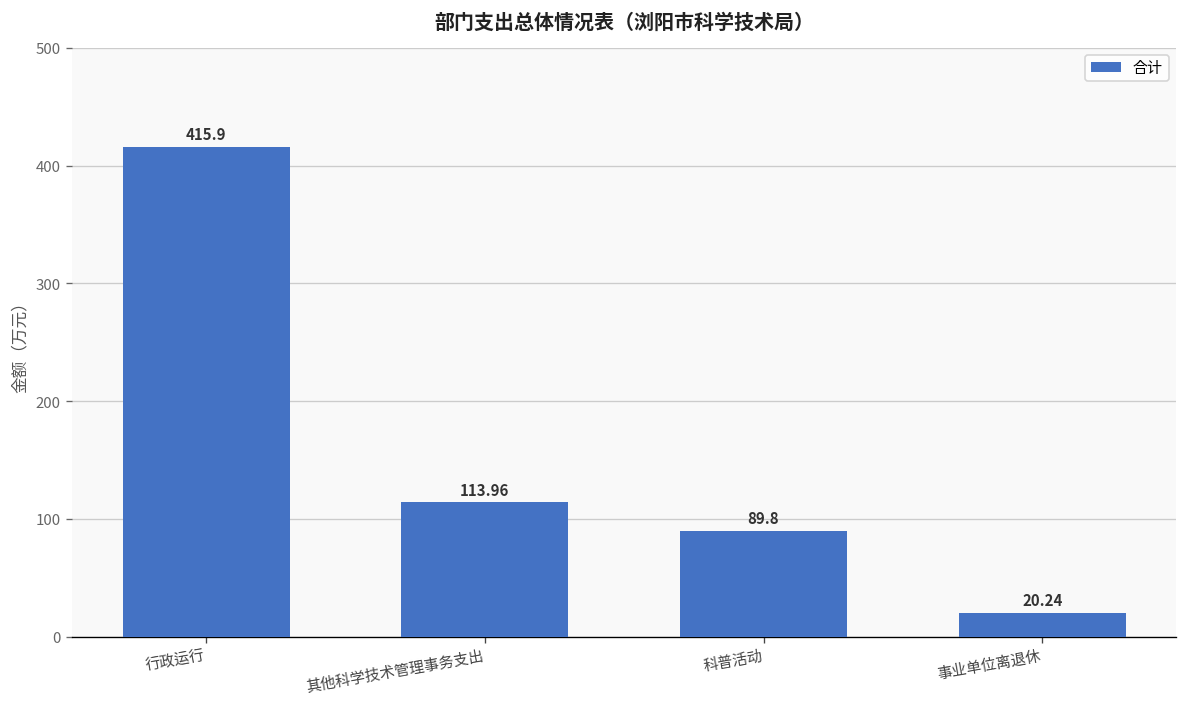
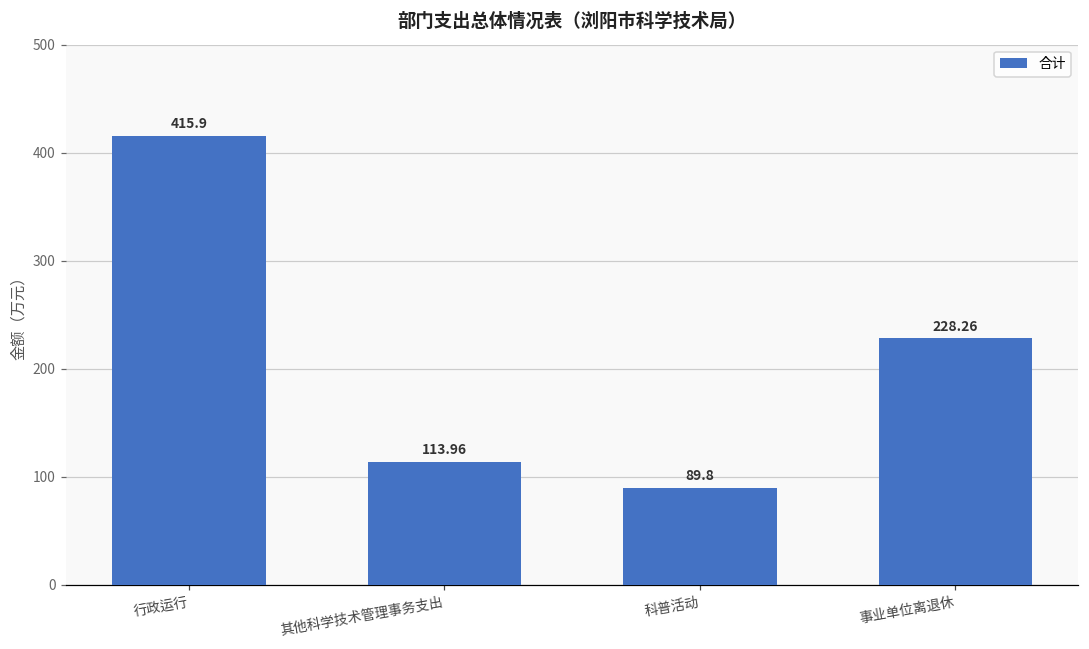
  {
    "行政运行": 415.9,
    "其他科学技术管理事务支出": 113.96,
    "科普活动": 89.8,
-   "事业单位离退休": 20.24
+   "事业单位离退休": 228.26
  }
